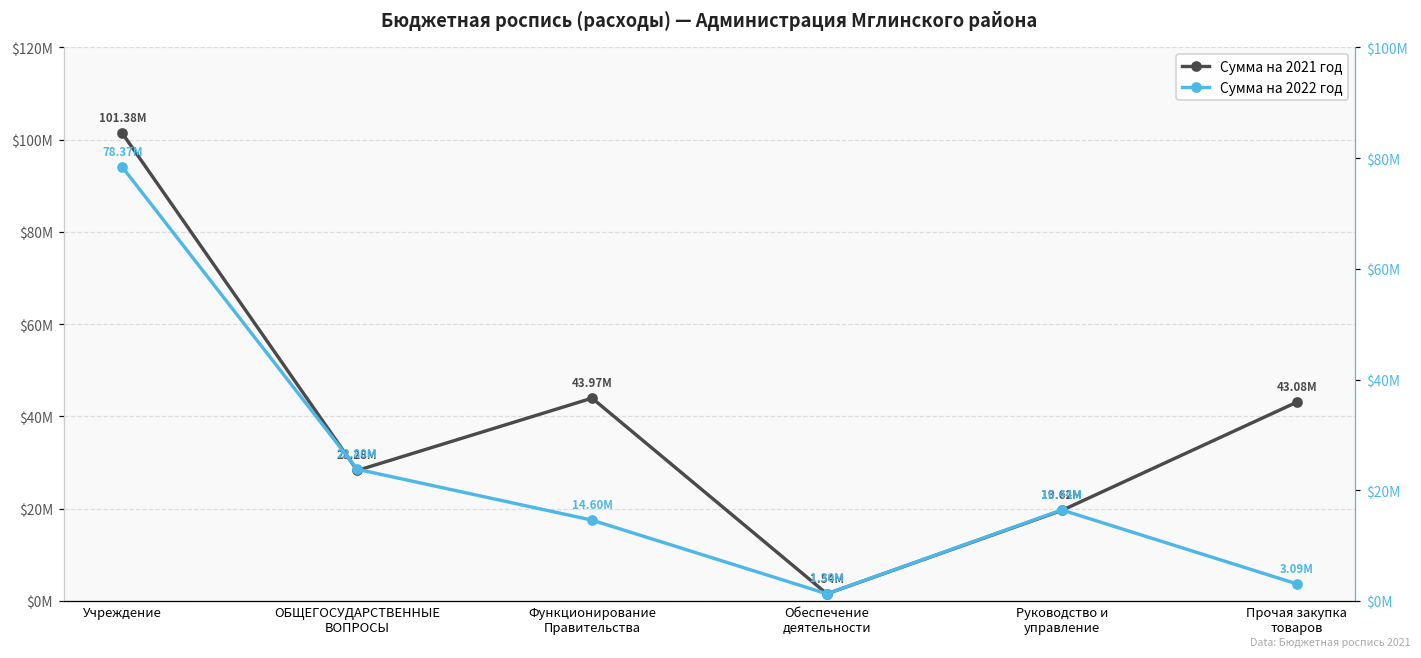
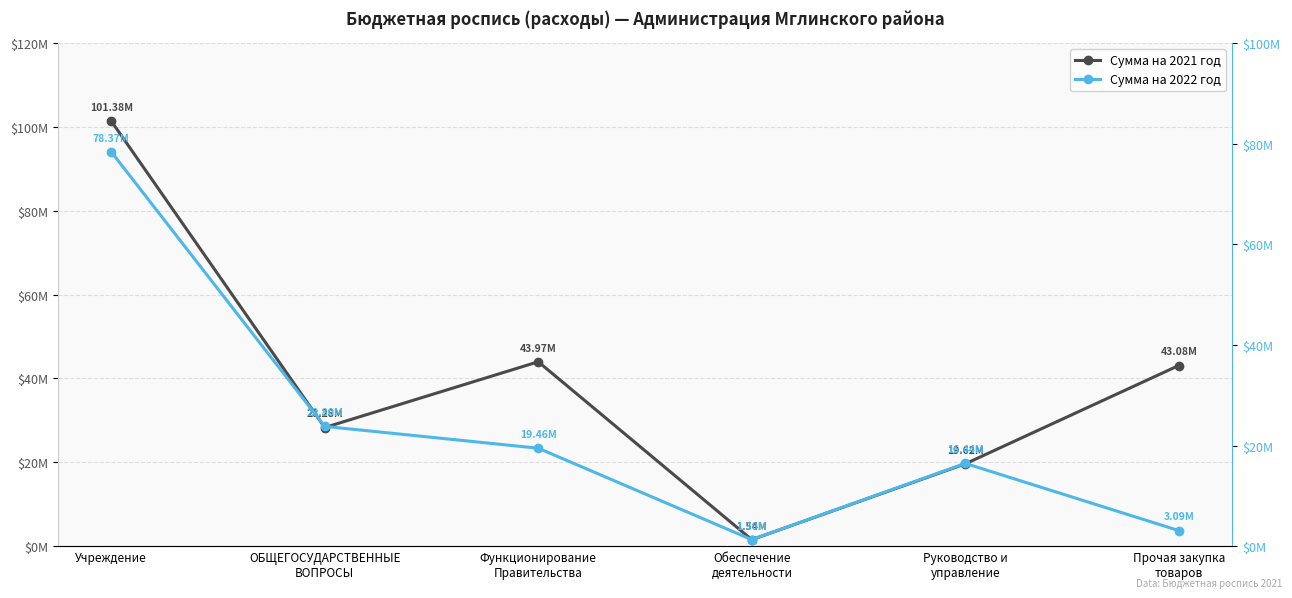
  {
    "Сумма на 2021 год": {
      "Учреждение": "101.38M",
      "Функционирование Правительства": "43.97M",
      "Прочая закупка товаров": "43.08M"
    },
    "Сумма на 2022 год": {
      "Учреждение": "78.37M",
-     "Функционирование Правительства": "14.60M",
+     "Функционирование Правительства": "19.46M",
      "Прочая закупка товаров": "3.09M"
    }
  }
